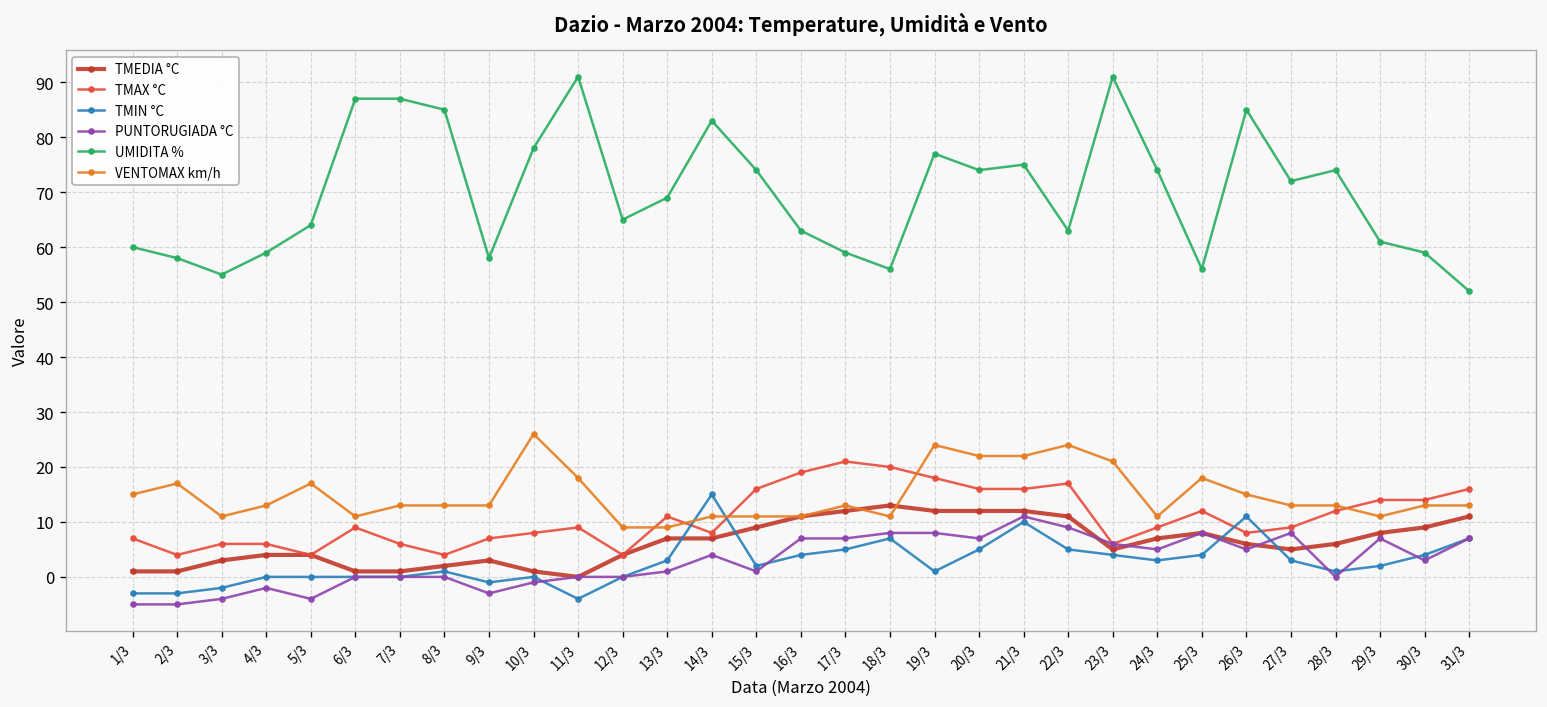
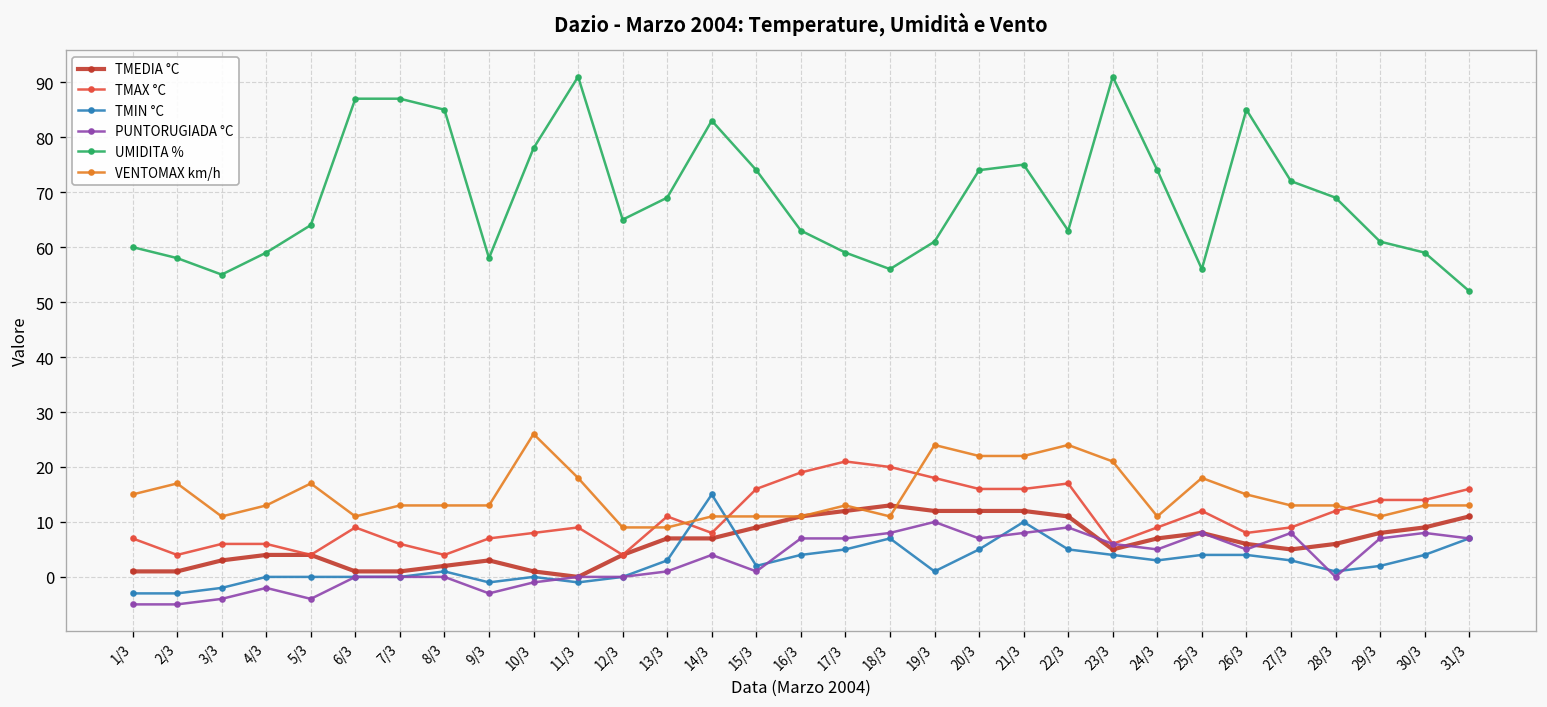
  {
    "TMIN °C": {
      "1/3": -3,
      "2/3": -3,
      "3/3": -2,
      "4/3": 0,
      "5/3": 0,
      "8/3": 1,
      "9/3": -1,
      "10/3": 0,
-     "11/3": -4,
+     "11/3": -1,
      "13/3": 3,
      "14/3": 15,
      "15/3": 2,
      "16/3": 4,
      "17/3": 5,
      "18/3": 7,
      "19/3": 1,
      "20/3": 5,
      "21/3": 10,
      "22/3": 5,
      "23/3": 4,
      "24/3": 3,
      "25/3": 4,
-     "26/3": 11,
+     "26/3": 4,
      "27/3": 3,
      "28/3": 1,
      "29/3": 2,
      "30/3": 4
    },
    "PUNTORUGIADA °C": {
      "1/3": -5,
      "2/3": -5,
      "3/3": -4,
      "4/3": -2,
      "5/3": -4,
      "8/3": 0,
      "9/3": -3,
      "10/3": -1,
      "13/3": 1,
      "14/3": 4,
      "15/3": 1,
      "16/3": 7,
      "17/3": 7,
      "18/3": 8,
-     "19/3": 8,
+     "19/3": 10,
      "20/3": 7,
-     "21/3": 11,
+     "21/3": 8,
      "22/3": 9,
      "24/3": 5,
      "26/3": 5,
      "27/3": 8,
      "28/3": 0,
      "29/3": 7,
-     "30/3": 3
+     "30/3": 8
    },
    "UMIDITA %": {
      "1/3": 60,
      "2/3": 58,
      "3/3": 55,
      "4/3": 59,
      "5/3": 64,
      "6/3": 87,
      "7/3": 87,
      "8/3": 85,
      "9/3": 58,
      "10/3": 78,
      "11/3": 91,
      "12/3": 65,
      "13/3": 69,
      "14/3": 83,
      "15/3": 74,
      "16/3": 63,
      "17/3": 59,
      "18/3": 56,
-     "19/3": 77,
+     "19/3": 61,
      "20/3": 74,
      "21/3": 75,
      "22/3": 63,
      "23/3": 91,
      "24/3": 74,
      "25/3": 56,
      "26/3": 85,
      "27/3": 72,
-     "28/3": 74,
+     "28/3": 69,
      "29/3": 61,
      "30/3": 59,
      "31/3": 52
    }
  }
